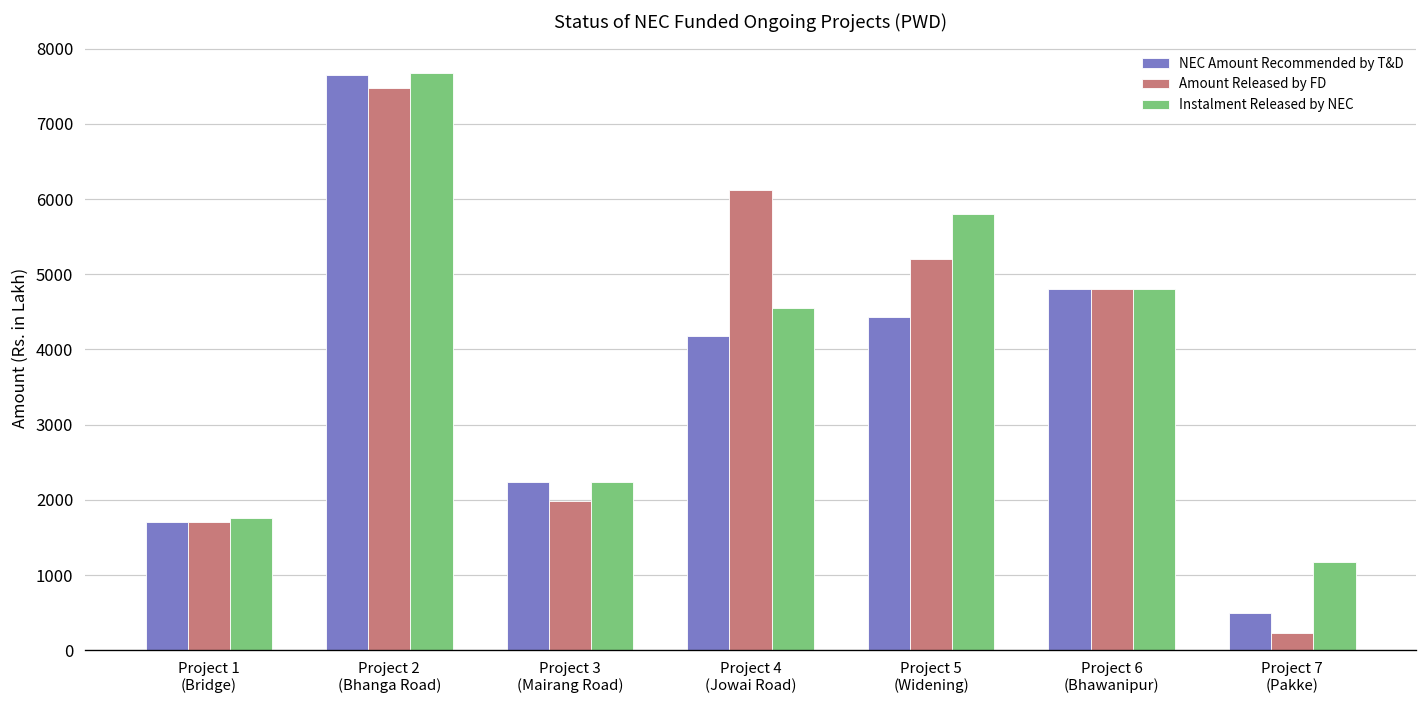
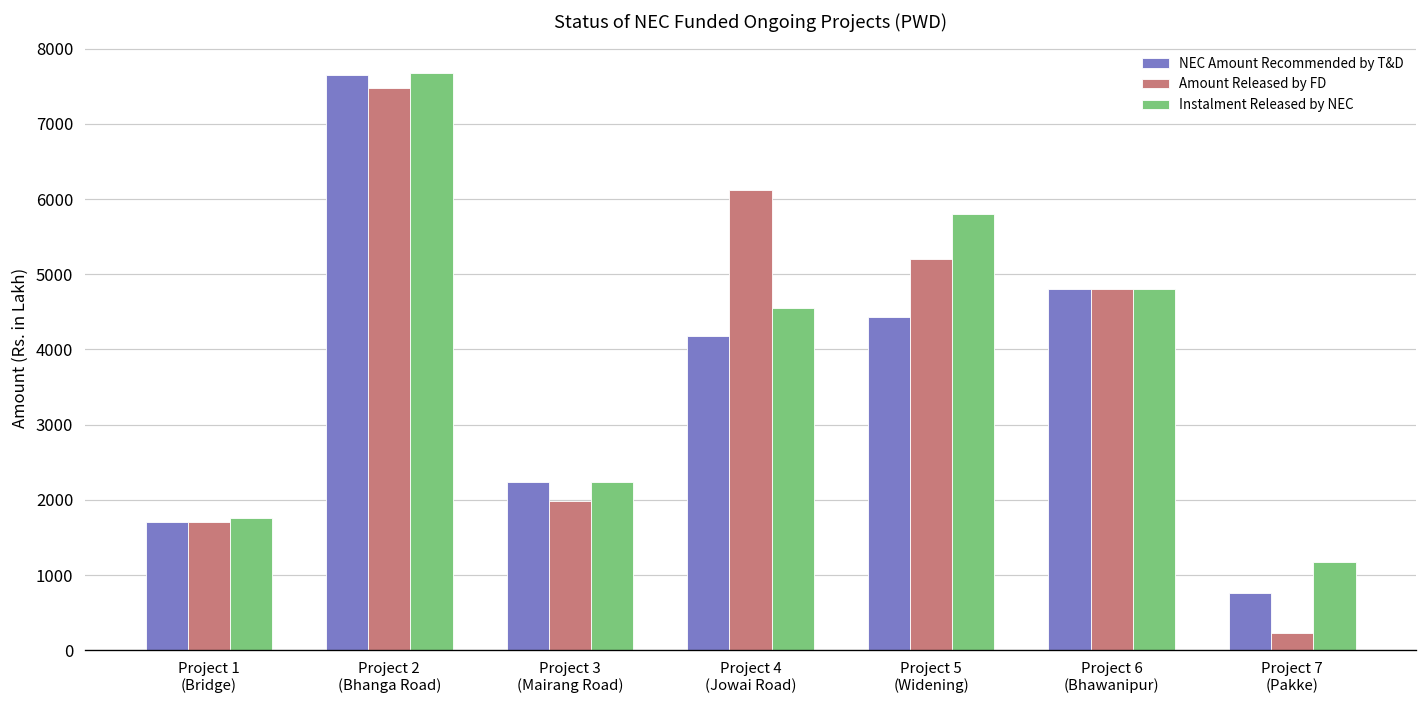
  {
    "NEC Amount Recommended by T&D": {
      "Project 1 (Bridge)": 1700,
      "Project 2 (Bhanga Road)": 7600,
      "Project 3 (Mairang Road)": 2200,
      "Project 4 (Jowai Road)": 4200,
      "Project 5 (Widening)": 4400,
      "Project 6 (Bhawanipur)": 4800,
-     "Project 7 (Pakke)": 500
+     "Project 7 (Pakke)": 800
    },
    "Amount Released by FD": {
      "Project 1 (Bridge)": 1700,
      "Project 2 (Bhanga Road)": 7500,
      "Project 3 (Mairang Road)": 2000,
      "Project 4 (Jowai Road)": 6100,
      "Project 5 (Widening)": 5200,
      "Project 6 (Bhawanipur)": 4800,
      "Project 7 (Pakke)": 200
    },
    "Instalment Released by NEC": {
      "Project 1 (Bridge)": 1800,
      "Project 2 (Bhanga Road)": 7700,
      "Project 3 (Mairang Road)": 2200,
      "Project 4 (Jowai Road)": 4600,
      "Project 5 (Widening)": 5800,
      "Project 6 (Bhawanipur)": 4800,
      "Project 7 (Pakke)": 1200
    }
  }
